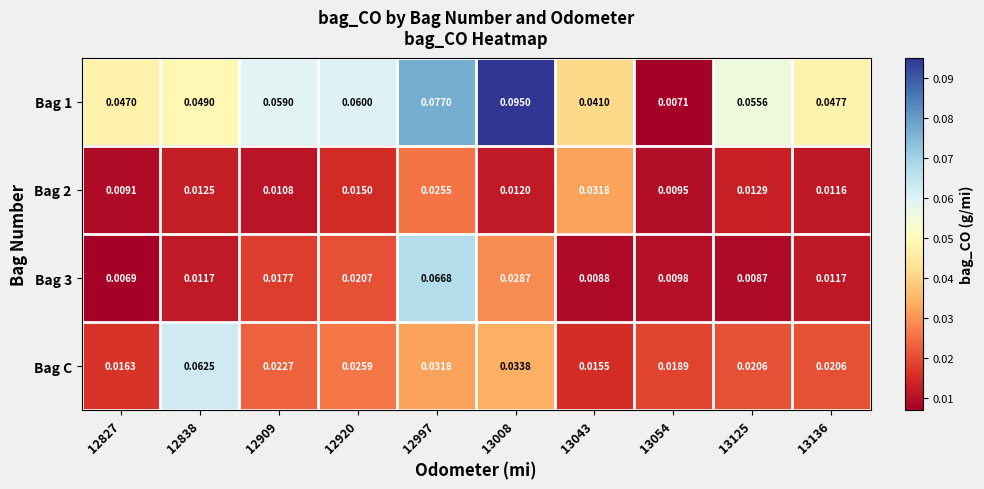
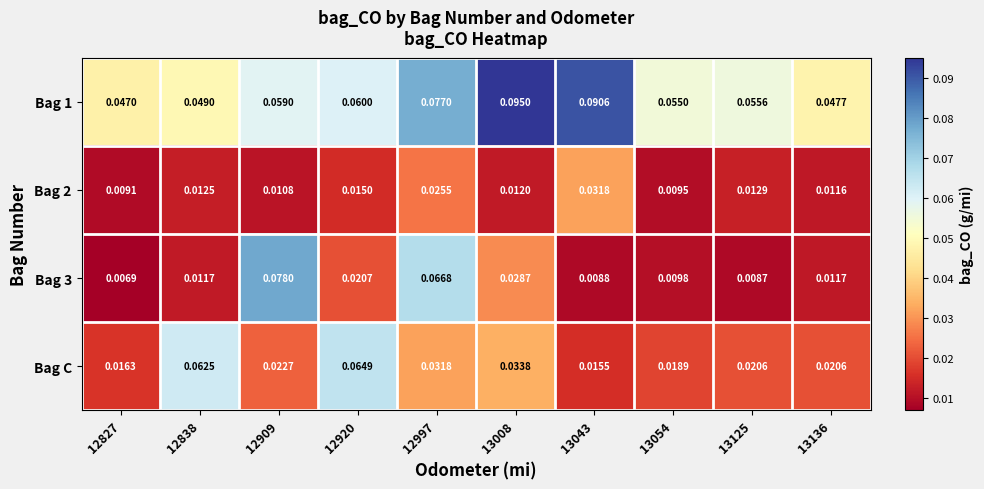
  {
    "Bag 1": {
      "12827": 0.0470,
      "12838": 0.0490,
      "12909": 0.0590,
      "12920": 0.0600,
      "12997": 0.0770,
      "13008": 0.0950,
-     "13043": 0.0410,
-     "13054": 0.0071,
+     "13043": 0.0906,
+     "13054": 0.0550,
      "13125": 0.0556,
      "13136": 0.0477
    },
    "Bag 2": {
      "12827": 0.0091,
      "12838": 0.0125,
      "12909": 0.0108,
      "12920": 0.0150,
      "12997": 0.0255,
      "13008": 0.0120,
      "13043": 0.0318,
      "13054": 0.0095,
      "13125": 0.0129,
      "13136": 0.0116
    },
    "Bag 3": {
      "12827": 0.0069,
      "12838": 0.0117,
-     "12909": 0.0177,
+     "12909": 0.0780,
      "12920": 0.0207,
      "12997": 0.0668,
      "13008": 0.0287,
      "13043": 0.0088,
      "13054": 0.0098,
      "13125": 0.0087,
      "13136": 0.0117
    },
    "Bag C": {
      "12827": 0.0163,
      "12838": 0.0625,
      "12909": 0.0227,
-     "12920": 0.0259,
+     "12920": 0.0649,
      "12997": 0.0318,
      "13008": 0.0338,
      "13043": 0.0155,
      "13054": 0.0189,
      "13125": 0.0206,
      "13136": 0.0206
    }
  }
